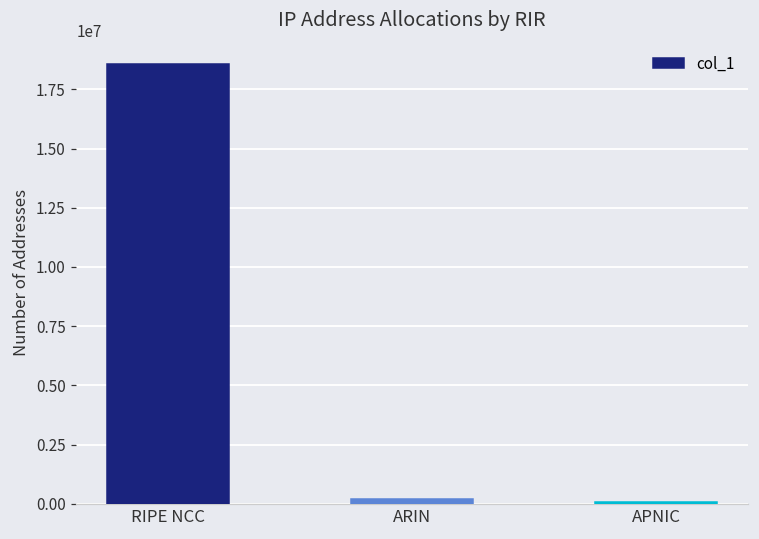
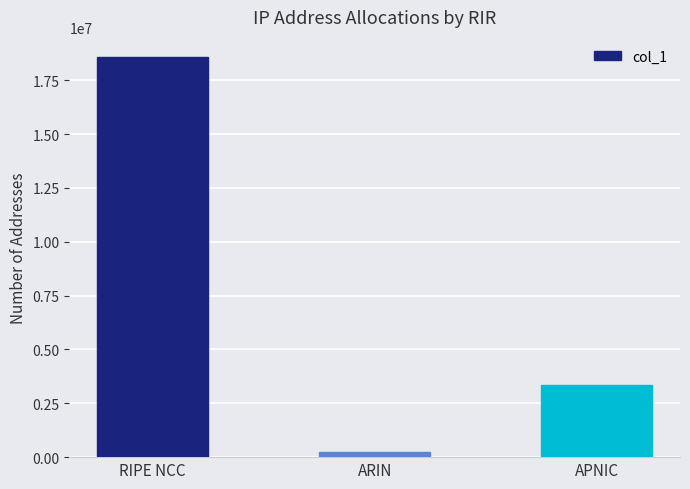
  {
    "RIPE NCC": 18600000,
    "ARIN": 200000,
-   "APNIC": 100000
+   "APNIC": 3300000
  }
